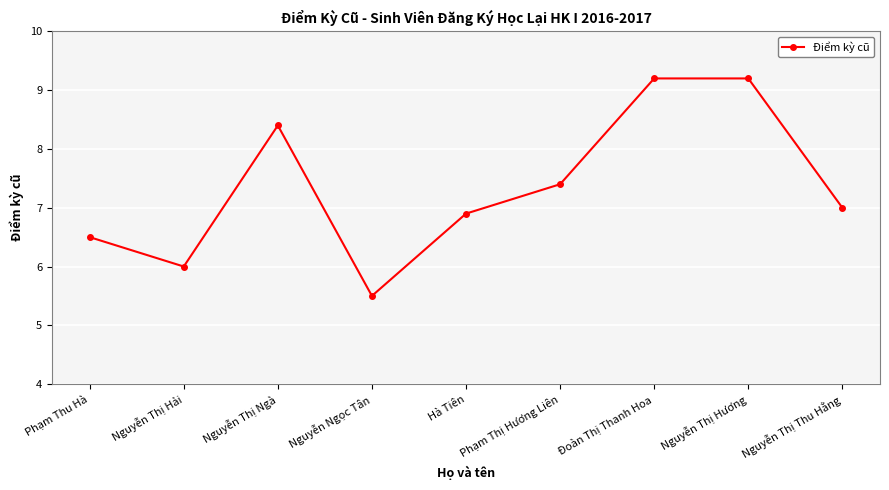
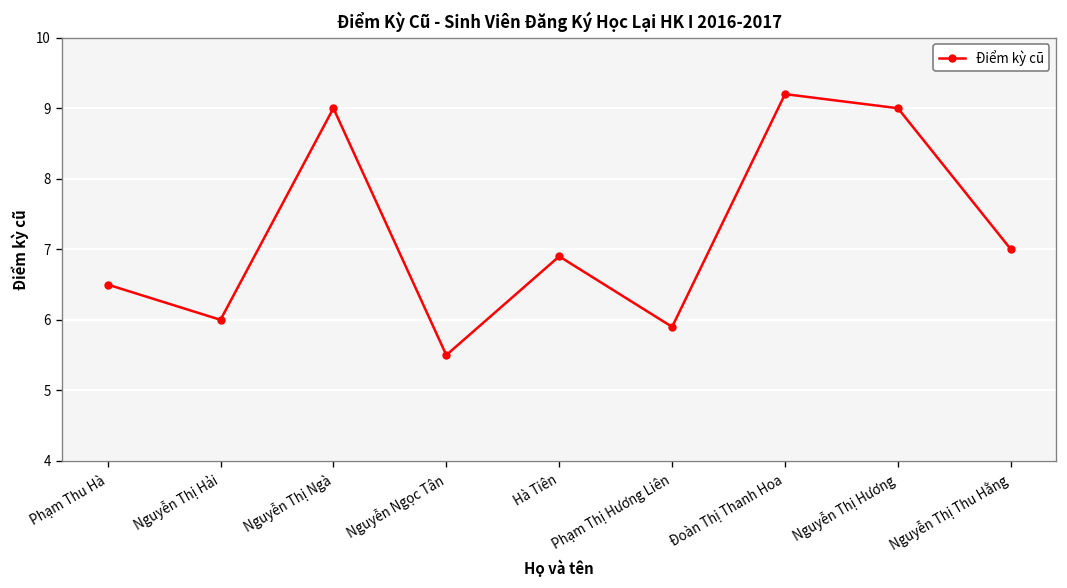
  {
    "Phạm Thu Hà": 6.5,
    "Nguyễn Thị Hải": 6.0,
-   "Nguyễn Thị Ngà": 8.4,
+   "Nguyễn Thị Ngà": 9.0,
    "Nguyễn Ngọc Tân": 5.5,
    "Hà Tiên": 6.9,
-   "Phạm Thị Hương Liên": 7.4,
+   "Phạm Thị Hương Liên": 5.9,
    "Đoàn Thị Thanh Hoa": 9.2,
-   "Nguyễn Thị Hương": 9.2,
+   "Nguyễn Thị Hương": 9.0,
    "Nguyễn Thị Thu Hằng": 7.0
  }
